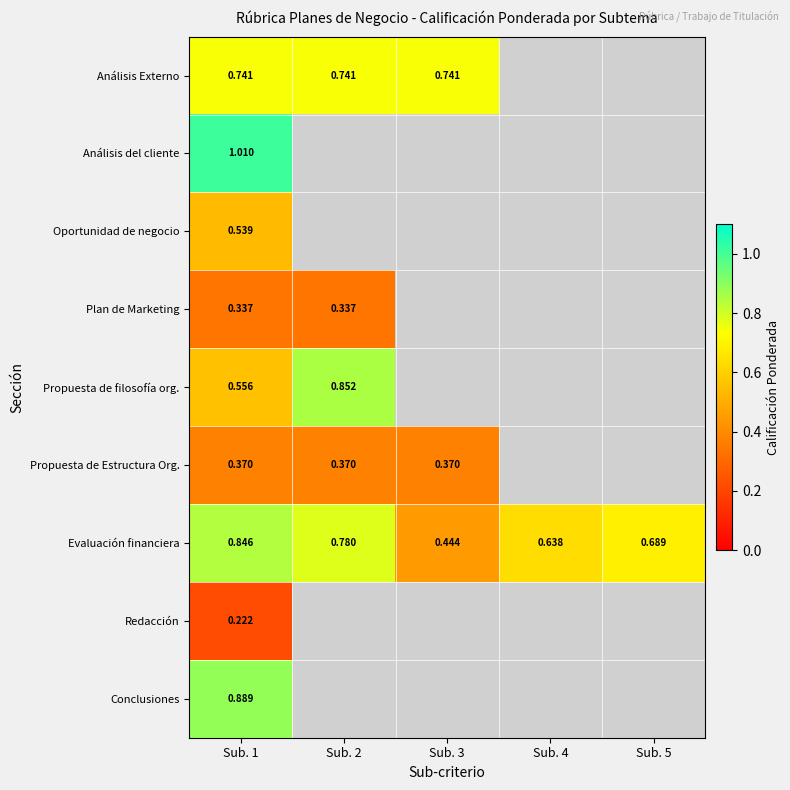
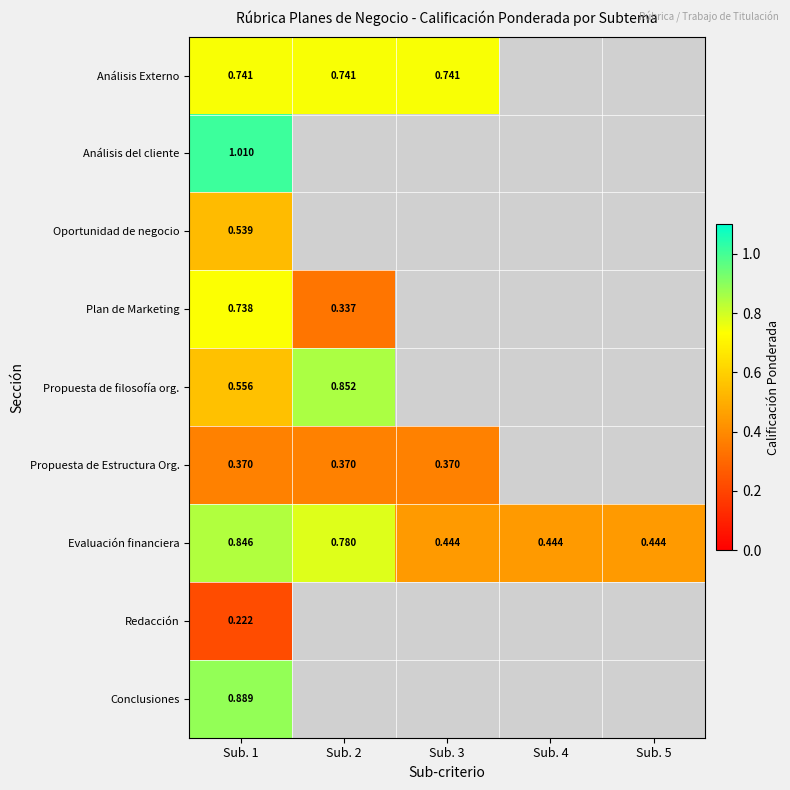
  {
    "Análisis Externo": {
      "Sub. 1": 0.741,
      "Sub. 2": 0.741,
      "Sub. 3": 0.741
    },
    "Análisis del cliente": {
      "Sub. 1": 1.010
    },
    "Oportunidad de negocio": {
      "Sub. 1": 0.539
    },
    "Plan de Marketing": {
-     "Sub. 1": 0.337,
+     "Sub. 1": 0.738,
      "Sub. 2": 0.337
    },
    "Propuesta de filosofía org.": {
      "Sub. 1": 0.556,
      "Sub. 2": 0.852
    },
    "Propuesta de Estructura Org.": {
      "Sub. 1": 0.370,
      "Sub. 2": 0.370,
      "Sub. 3": 0.370
    },
    "Evaluación financiera": {
      "Sub. 1": 0.846,
      "Sub. 2": 0.780,
      "Sub. 3": 0.444,
-     "Sub. 4": 0.638,
-     "Sub. 5": 0.689
+     "Sub. 4": 0.444,
+     "Sub. 5": 0.444
    },
    "Redacción": {
      "Sub. 1": 0.222
    },
    "Conclusiones": {
      "Sub. 1": 0.889
    }
  }
